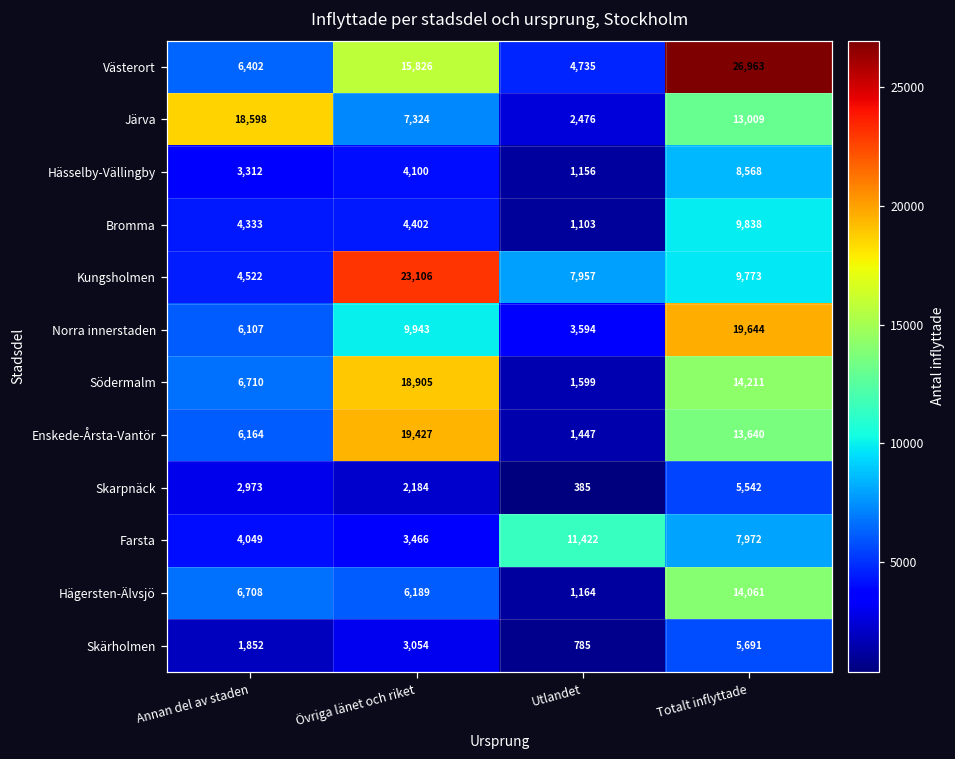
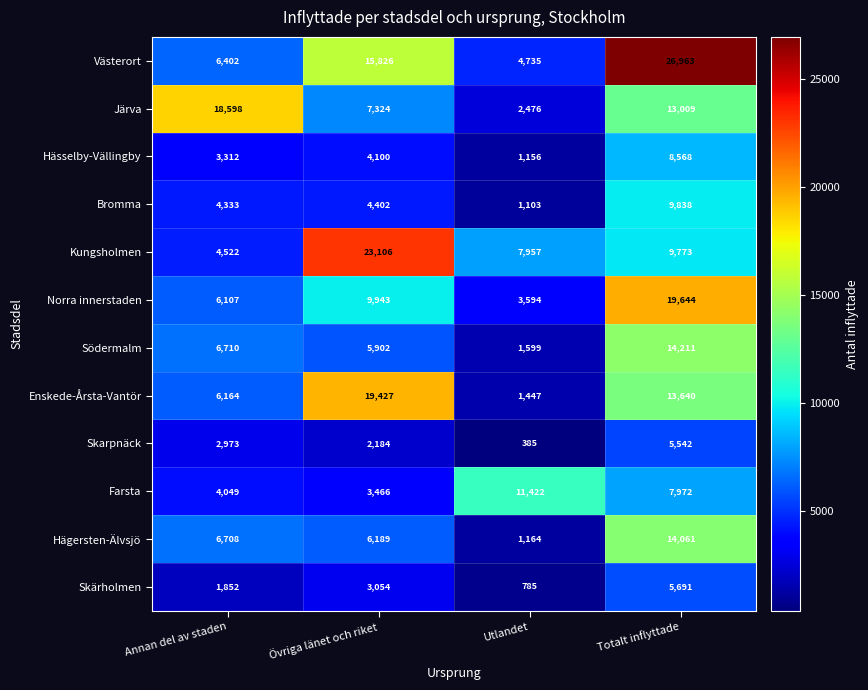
  {
    "Västerort": {
      "Annan del av staden": "6,402",
      "Övriga länet och riket": "15,826",
      "Utlandet": "4,735",
      "Totalt inflyttade": "26,963"
    },
    "Järva": {
      "Annan del av staden": "18,598",
      "Övriga länet och riket": "7,324",
      "Utlandet": "2,476",
      "Totalt inflyttade": "13,009"
    },
    "Hässelby-Vällingby": {
      "Annan del av staden": "3,312",
      "Övriga länet och riket": "4,100",
      "Utlandet": "1,156",
      "Totalt inflyttade": "8,568"
    },
    "Bromma": {
      "Annan del av staden": "4,333",
      "Övriga länet och riket": "4,402",
      "Utlandet": "1,103",
      "Totalt inflyttade": "9,838"
    },
    "Kungsholmen": {
      "Annan del av staden": "4,522",
      "Övriga länet och riket": "23,106",
      "Utlandet": "7,957",
      "Totalt inflyttade": "9,773"
    },
    "Norra innerstaden": {
      "Annan del av staden": "6,107",
      "Övriga länet och riket": "9,943",
      "Utlandet": "3,594",
      "Totalt inflyttade": "19,644"
    },
    "Södermalm": {
      "Annan del av staden": "6,710",
-     "Övriga länet och riket": "18,905",
+     "Övriga länet och riket": "5,902",
      "Utlandet": "1,599",
      "Totalt inflyttade": "14,211"
    },
    "Enskede-Årsta-Vantör": {
      "Annan del av staden": "6,164",
      "Övriga länet och riket": "19,427",
      "Utlandet": "1,447",
      "Totalt inflyttade": "13,640"
    },
    "Skarpnäck": {
      "Annan del av staden": "2,973",
      "Övriga länet och riket": "2,184",
      "Utlandet": "385",
      "Totalt inflyttade": "5,542"
    },
    "Farsta": {
      "Annan del av staden": "4,049",
      "Övriga länet och riket": "3,466",
      "Utlandet": "11,422",
      "Totalt inflyttade": "7,972"
    },
    "Hägersten-Älvsjö": {
      "Annan del av staden": "6,708",
      "Övriga länet och riket": "6,189",
      "Utlandet": "1,164",
      "Totalt inflyttade": "14,061"
    },
    "Skärholmen": {
      "Annan del av staden": "1,852",
      "Övriga länet och riket": "3,054",
      "Utlandet": "785",
      "Totalt inflyttade": "5,691"
    }
  }
